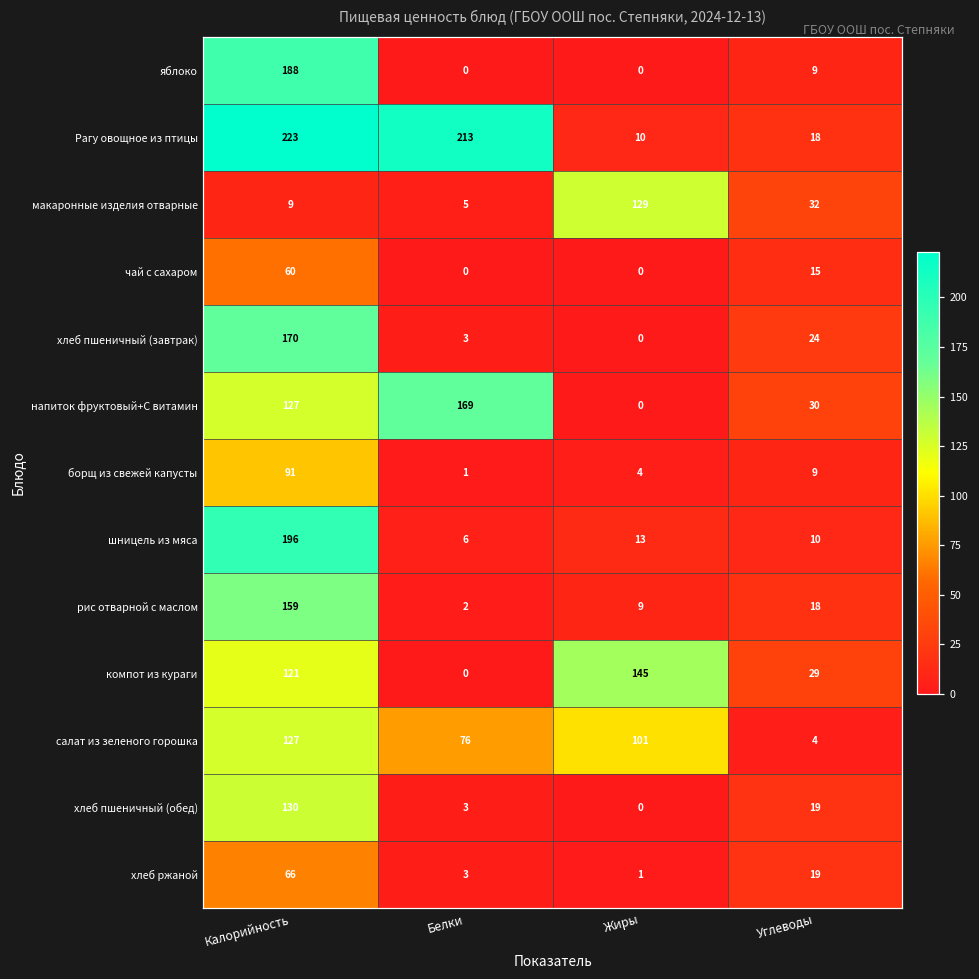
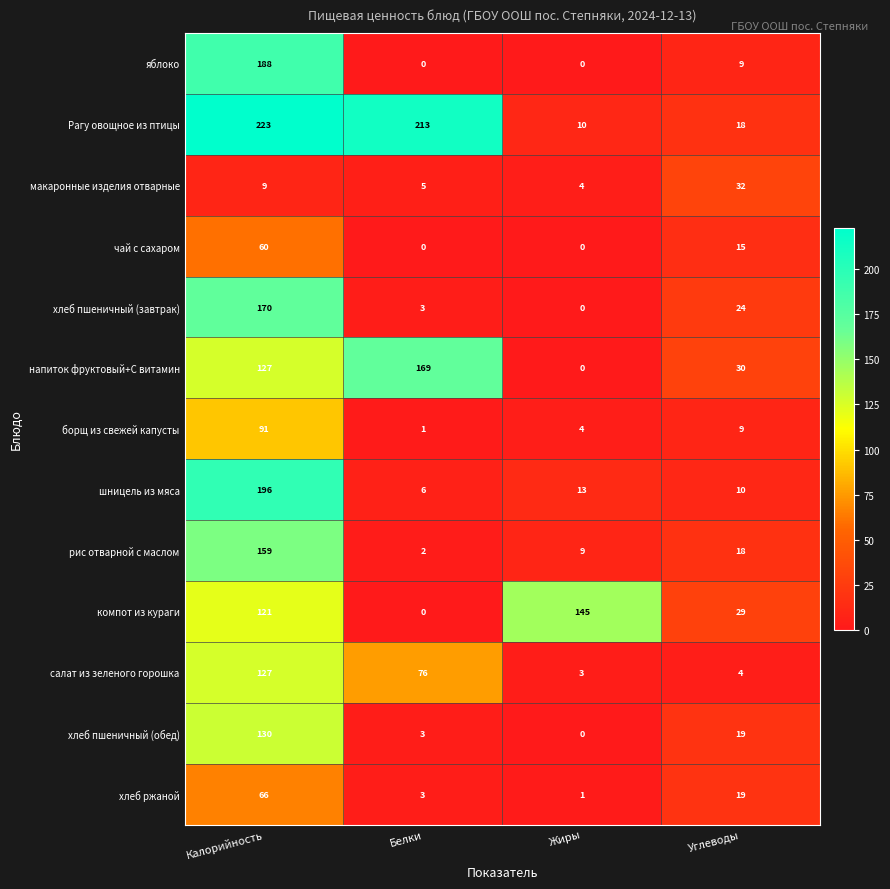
  {
    "яблоко": {
      "Калорийность": 188,
      "Белки": 0,
      "Жиры": 0,
      "Углеводы": 9
    },
    "Рагу овощное из птицы": {
      "Калорийность": 223,
      "Белки": 213,
      "Жиры": 10,
      "Углеводы": 18
    },
    "макаронные изделия отварные": {
      "Калорийность": 9,
      "Белки": 5,
-     "Жиры": 129,
+     "Жиры": 4,
      "Углеводы": 32
    },
    "чай с сахаром": {
      "Калорийность": 60,
      "Белки": 0,
      "Жиры": 0,
      "Углеводы": 15
    },
    "хлеб пшеничный (завтрак)": {
      "Калорийность": 170,
      "Белки": 3,
      "Жиры": 0,
      "Углеводы": 24
    },
    "напиток фруктовый+С витамин": {
      "Калорийность": 127,
      "Белки": 169,
      "Жиры": 0,
      "Углеводы": 30
    },
    "борщ из свежей капусты": {
      "Калорийность": 91,
      "Белки": 1,
      "Жиры": 4,
      "Углеводы": 9
    },
    "шницель из мяса": {
      "Калорийность": 196,
      "Белки": 6,
      "Жиры": 13,
      "Углеводы": 10
    },
    "рис отварной с маслом": {
      "Калорийность": 159,
      "Белки": 2,
      "Жиры": 9,
      "Углеводы": 18
    },
    "компот из кураги": {
      "Калорийность": 121,
      "Белки": 0,
      "Жиры": 145,
      "Углеводы": 29
    },
    "салат из зеленого горошка": {
      "Калорийность": 127,
      "Белки": 76,
-     "Жиры": 101,
+     "Жиры": 3,
      "Углеводы": 4
    },
    "хлеб пшеничный (обед)": {
      "Калорийность": 130,
      "Белки": 3,
      "Жиры": 0,
      "Углеводы": 19
    },
    "хлеб ржаной": {
      "Калорийность": 66,
      "Белки": 3,
      "Жиры": 1,
      "Углеводы": 19
    }
  }
